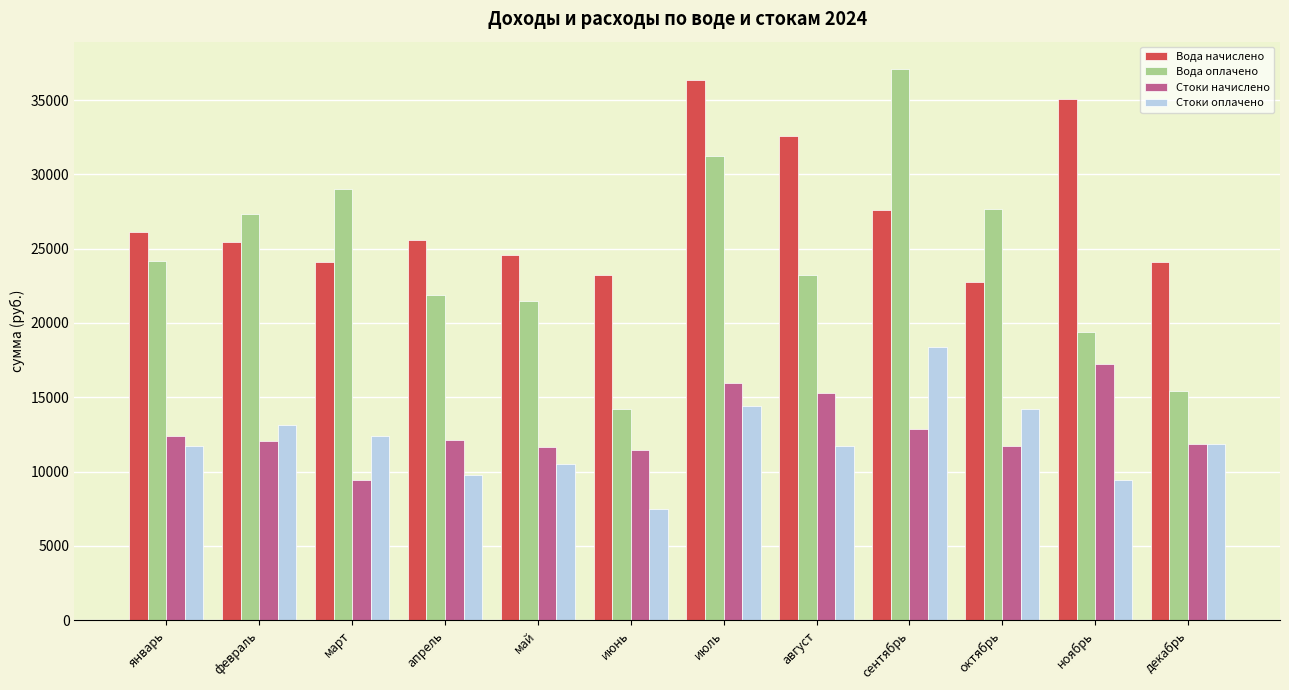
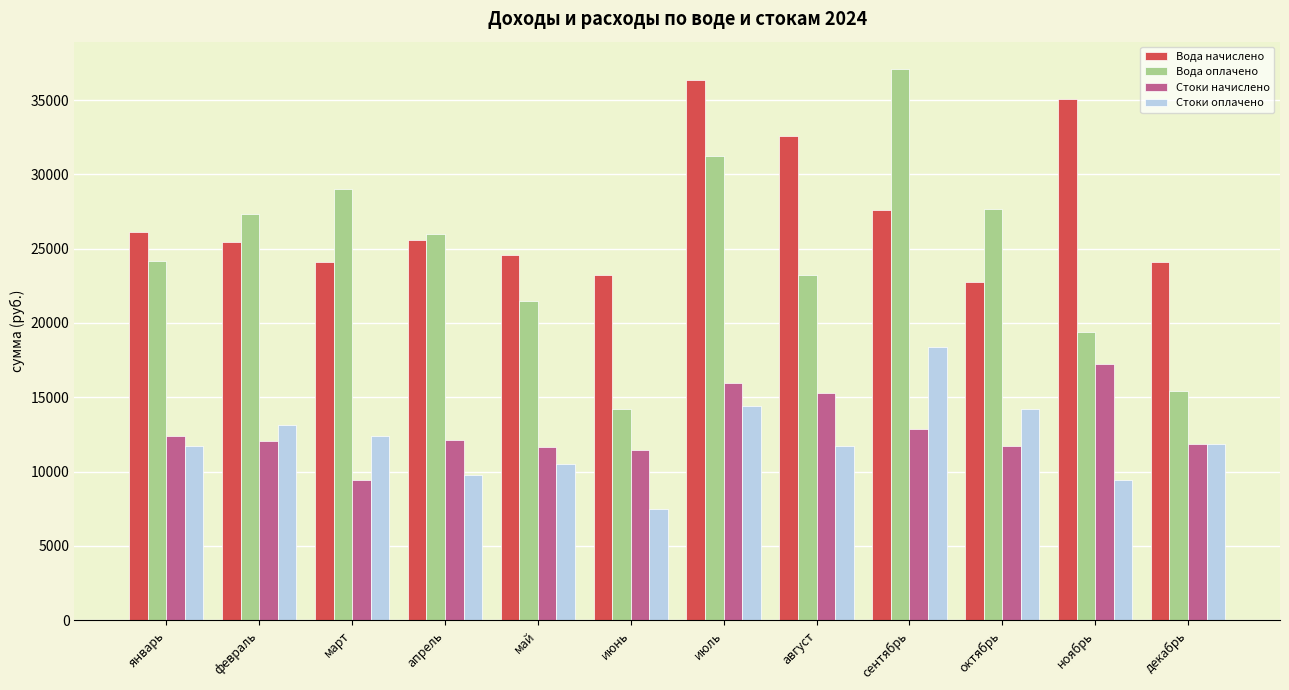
  {
    "Вода начислено": {
      "январь": 26100,
      "февраль": 25500,
      "март": 24100,
      "апрель": 25600,
      "май": 24600,
      "июнь": 23200,
      "июль": 36300,
      "август": 32600,
      "сентябрь": 27600,
      "октябрь": 22700,
      "ноябрь": 35100,
      "декабрь": 24100
    },
    "Вода оплачено": {
      "январь": 24200,
      "февраль": 27400,
      "март": 29000,
-     "апрель": 21900,
+     "апрель": 26000,
      "май": 21500,
      "июнь": 14200,
      "июль": 31200,
      "август": 23200,
      "сентябрь": 37100,
      "октябрь": 27700,
      "ноябрь": 19400,
      "декабрь": 15400
    },
    "Стоки начислено": {
      "январь": 12400,
      "февраль": 12100,
      "март": 9400,
      "апрель": 12100,
      "май": 11600,
      "июнь": 11400,
      "июль": 16000,
      "август": 15300,
      "сентябрь": 12800,
      "октябрь": 11700,
      "ноябрь": 17200,
      "декабрь": 11800
    },
    "Стоки оплачено": {
      "январь": 11700,
      "февраль": 13200,
      "март": 12400,
      "апрель": 9800,
      "май": 10500,
      "июнь": 7500,
      "июль": 14400,
      "август": 11700,
      "сентябрь": 18400,
      "октябрь": 14200,
      "ноябрь": 9500,
      "декабрь": 11800
    }
  }
